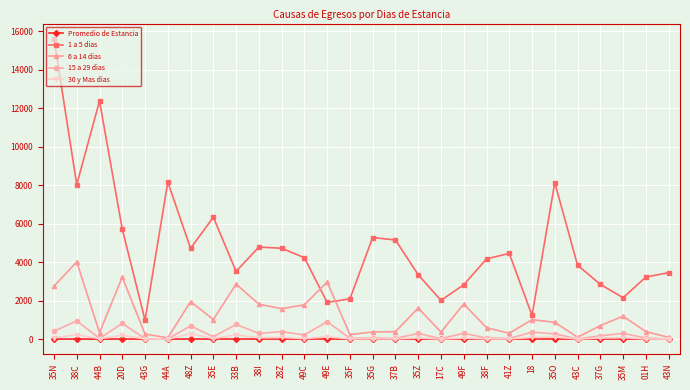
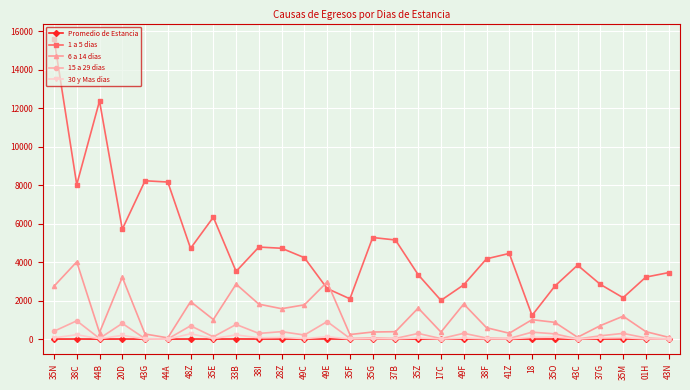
  {
    "Promedio de Estancia": {
      "38C": 0,
      "20D": 0,
      "48Z": 0,
      "33B": 0
    },
    "1 a 5 dias": {
      "38C": 8000,
      "44B": 12400,
      "20D": 5700,
-     "43G": 1000,
+     "43G": 8200,
      "44A": 8200,
      "48Z": 4700,
      "35E": 6300,
      "33B": 3500,
      "38I": 4800,
      "28Z": 4700,
      "49C": 4200,
-     "49E": 1900,
+     "49E": 2600,
      "35F": 2100,
      "35G": 5300,
      "37B": 5200,
      "35Z": 3300,
      "17C": 2000,
      "49F": 2800,
      "38F": 4200,
      "41Z": 4500,
      "18": 1200,
-     "35O": 8100,
+     "35O": 2800,
      "43C": 3800,
      "37G": 2800,
      "35M": 2200,
      "01H": 3200,
      "43N": 3500
    }
  }
